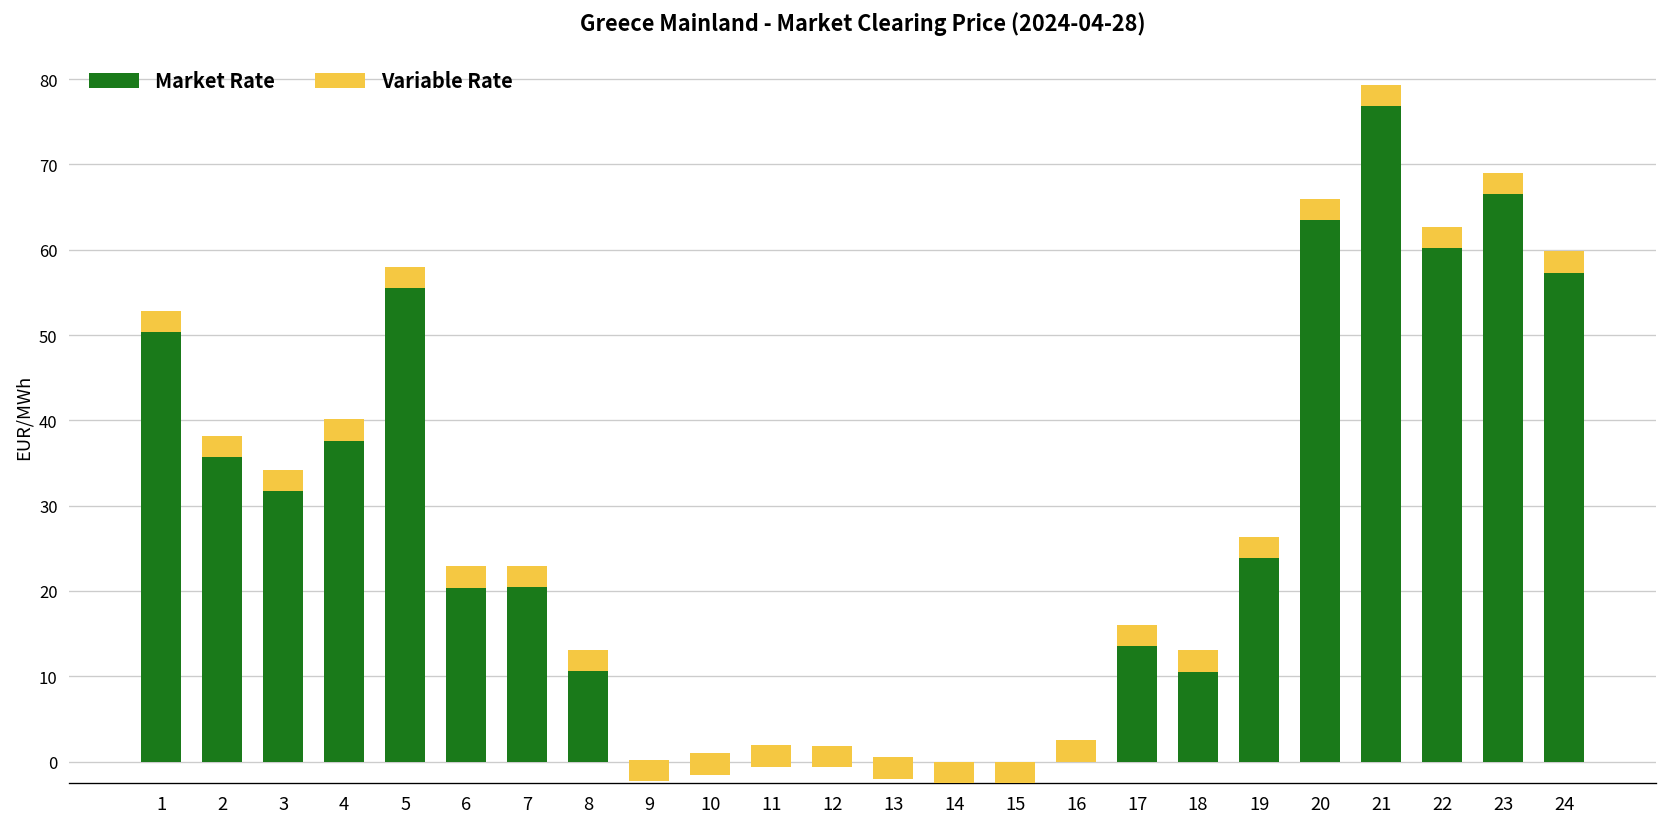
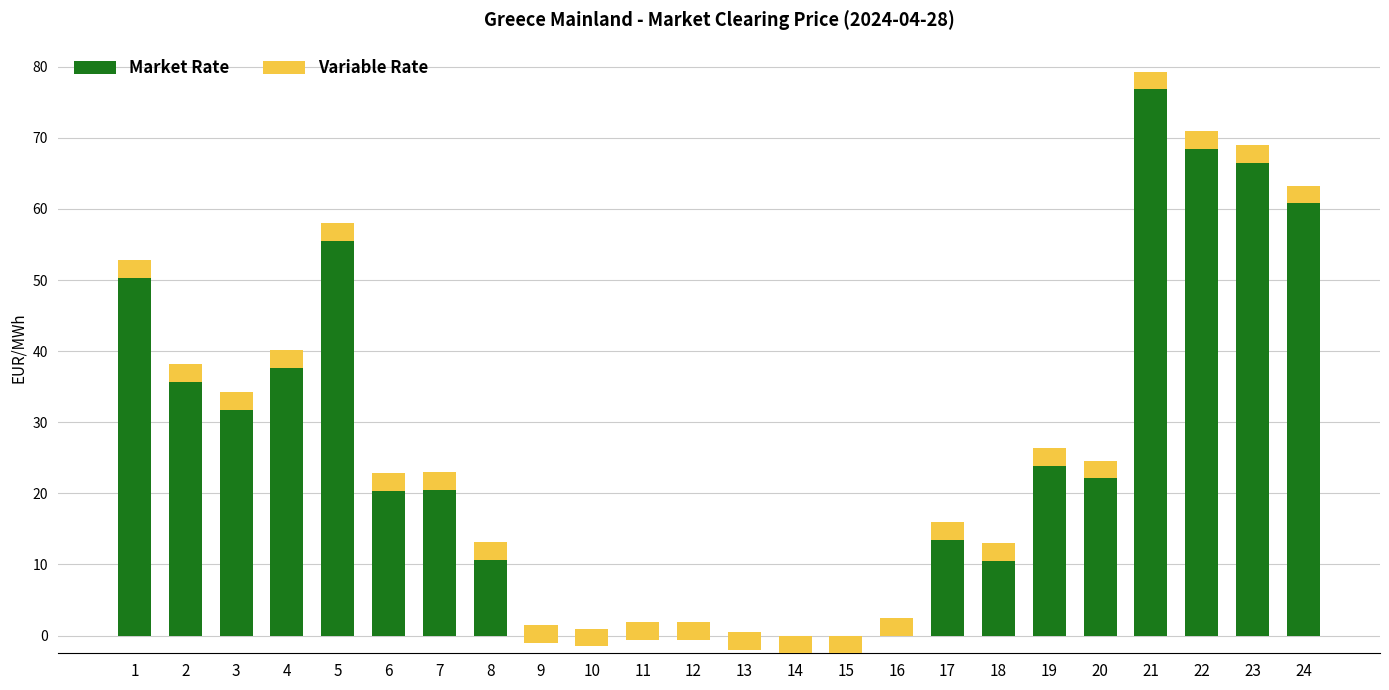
  {
    "Market Rate": {
      "1": 50,
      "2": 36,
      "3": 32,
      "4": 38,
      "5": 56,
      "6": 20,
      "7": 20,
      "8": 11,
-     "9": -2,
+     "9": -1,
      "10": -2,
      "11": -1,
      "12": -1,
      "13": -2,
      "14": -3,
      "15": -3,
      "16": 0,
      "17": 14,
      "18": 11,
      "19": 24,
-     "20": 63,
+     "20": 22,
      "21": 77,
-     "22": 60,
+     "22": 69,
      "23": 67,
-     "24": 57
+     "24": 61
    },
    "Variable Rate": {
      "1": 3,
      "2": 3,
      "3": 3,
      "4": 3,
      "5": 3,
      "6": 3,
      "7": 3,
      "8": 3,
      "9": 3,
      "10": 3,
      "11": 3,
      "12": 3,
      "13": 3,
      "14": 3,
      "15": 3,
      "16": 3,
      "17": 3,
      "18": 3,
      "19": 3,
      "20": 3,
      "21": 3,
      "22": 3,
      "23": 3,
      "24": 3
    }
  }
